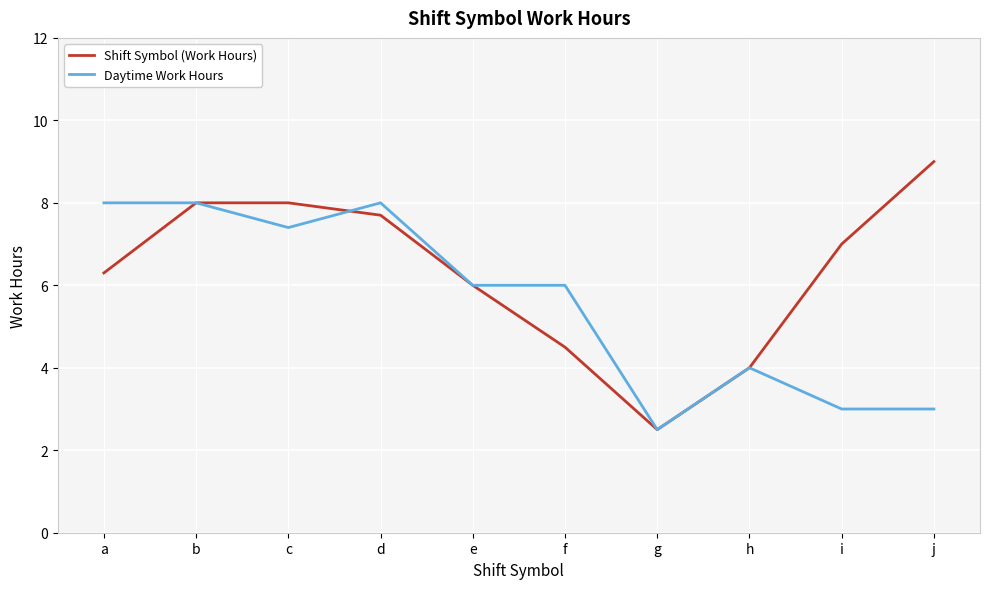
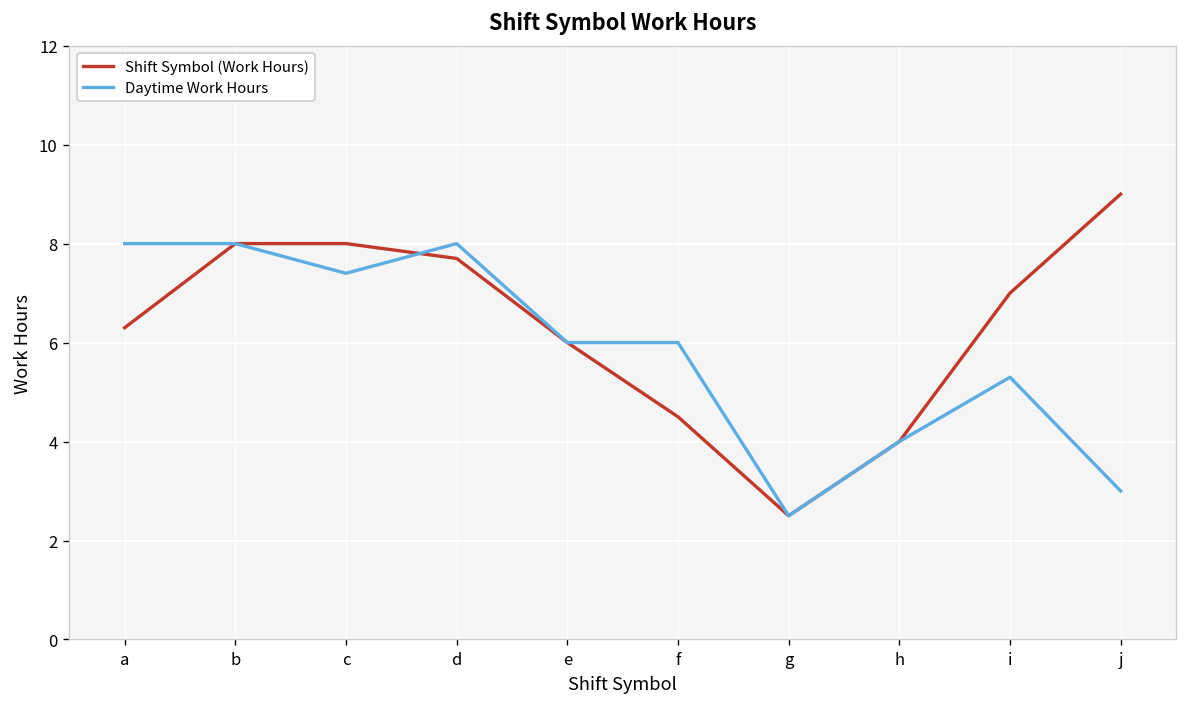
  {
    "Shift Symbol (Work Hours)": {
      "a": 6.3,
      "c": 8.0,
      "d": 7.7,
      "f": 4.5,
      "i": 7.0,
      "j": 9.0
    },
    "Daytime Work Hours": {
      "a": 8.0,
      "c": 7.4,
      "d": 8.0,
      "f": 6.0,
-     "i": 3.0,
+     "i": 5.3,
      "j": 3.0
    }
  }
